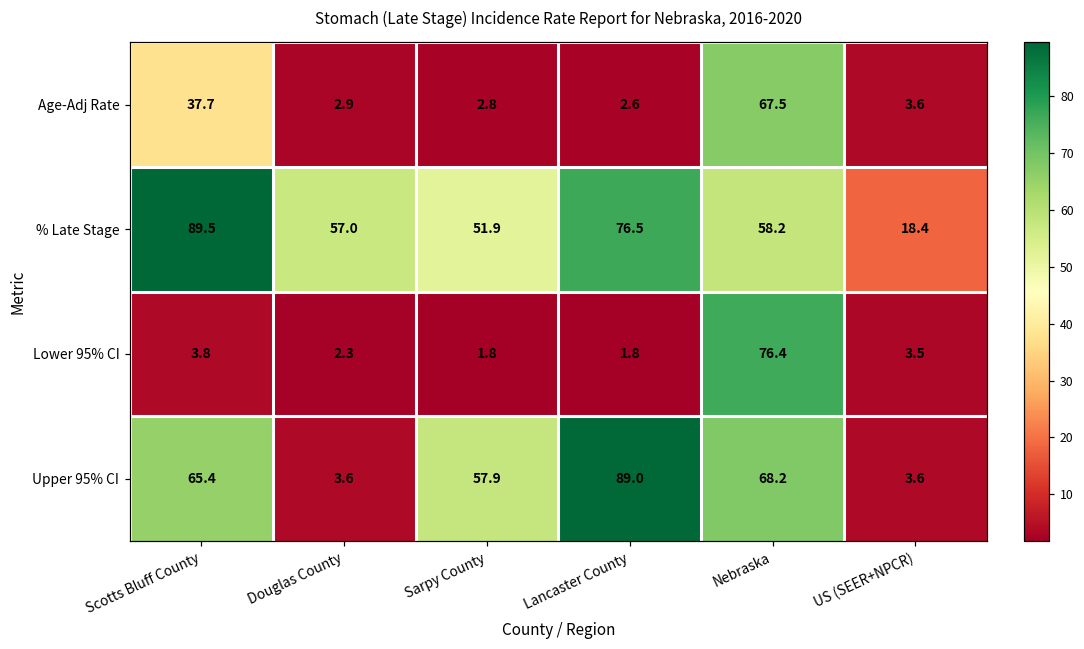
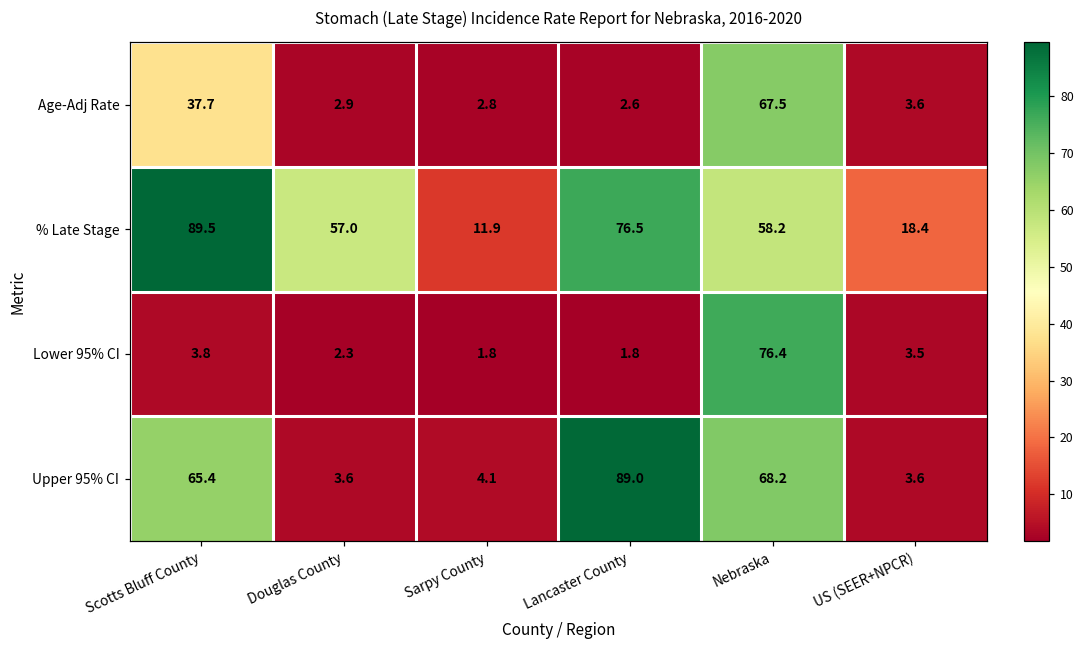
  {
    "Age-Adj Rate": {
      "Scotts Bluff County": 37.7,
      "Douglas County": 2.9,
      "Sarpy County": 2.8,
      "Lancaster County": 2.6,
      "Nebraska": 67.5,
      "US (SEER+NPCR)": 3.6
    },
    "% Late Stage": {
      "Scotts Bluff County": 89.5,
      "Douglas County": 57.0,
-     "Sarpy County": 51.9,
+     "Sarpy County": 11.9,
      "Lancaster County": 76.5,
      "Nebraska": 58.2,
      "US (SEER+NPCR)": 18.4
    },
    "Lower 95% CI": {
      "Scotts Bluff County": 3.8,
      "Douglas County": 2.3,
      "Sarpy County": 1.8,
      "Lancaster County": 1.8,
      "Nebraska": 76.4,
      "US (SEER+NPCR)": 3.5
    },
    "Upper 95% CI": {
      "Scotts Bluff County": 65.4,
      "Douglas County": 3.6,
-     "Sarpy County": 57.9,
+     "Sarpy County": 4.1,
      "Lancaster County": 89.0,
      "Nebraska": 68.2,
      "US (SEER+NPCR)": 3.6
    }
  }
